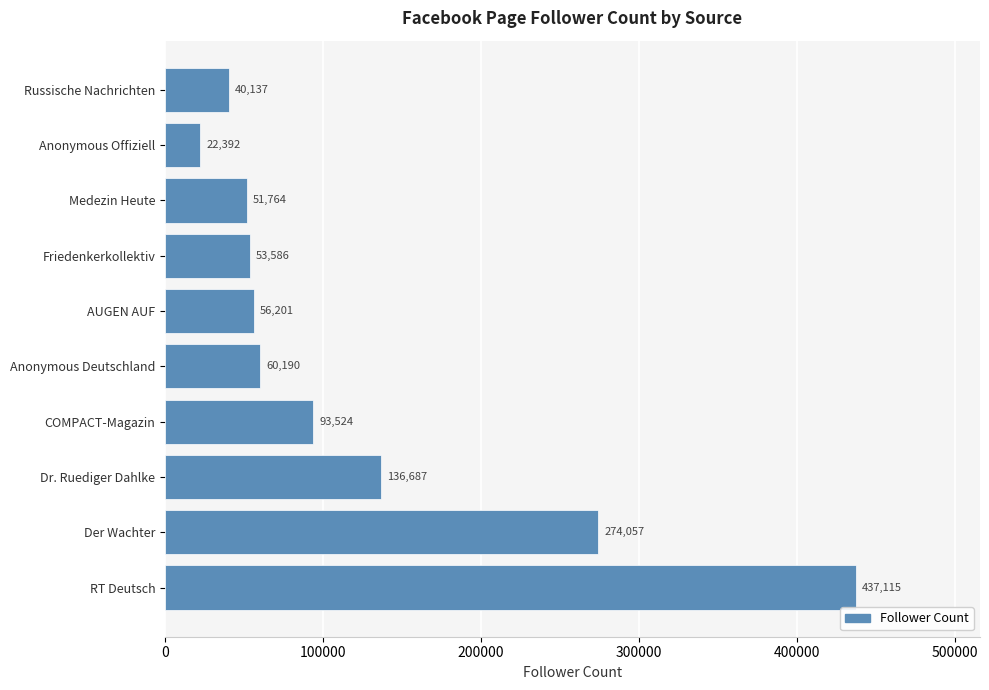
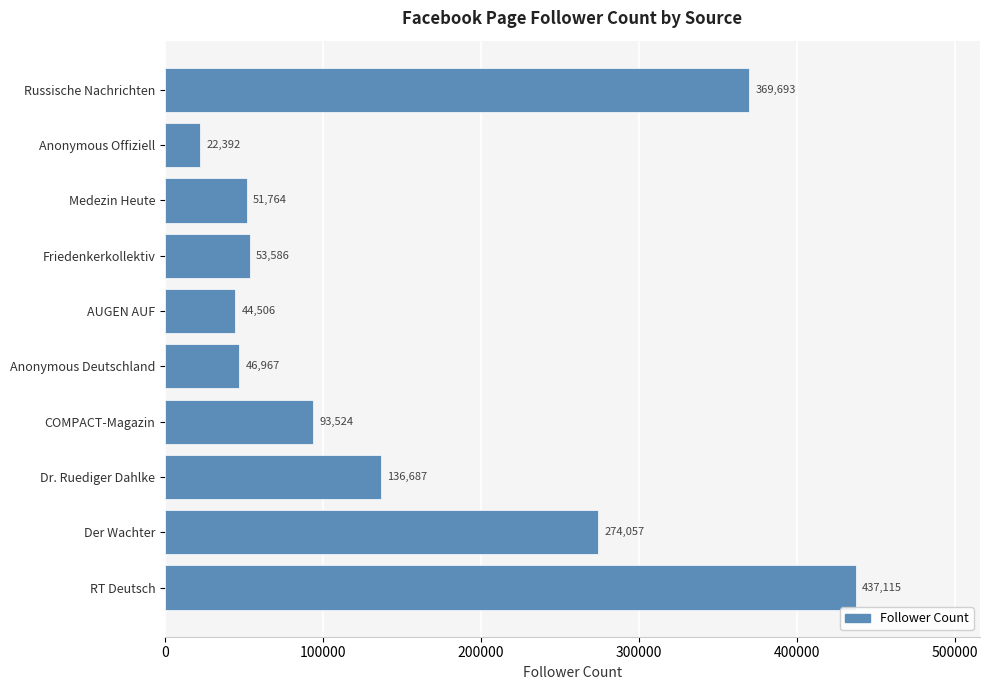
  {
-   "Russische Nachrichten": "40,137",
+   "Russische Nachrichten": "369,693",
    "Anonymous Offiziell": "22,392",
    "Medezin Heute": "51,764",
    "Friedenkerkollektiv": "53,586",
-   "AUGEN AUF": "56,201",
-   "Anonymous Deutschland": "60,190",
+   "AUGEN AUF": "44,506",
+   "Anonymous Deutschland": "46,967",
    "COMPACT-Magazin": "93,524",
    "Dr. Ruediger Dahlke": "136,687",
    "Der Wachter": "274,057",
    "RT Deutsch": "437,115"
  }
